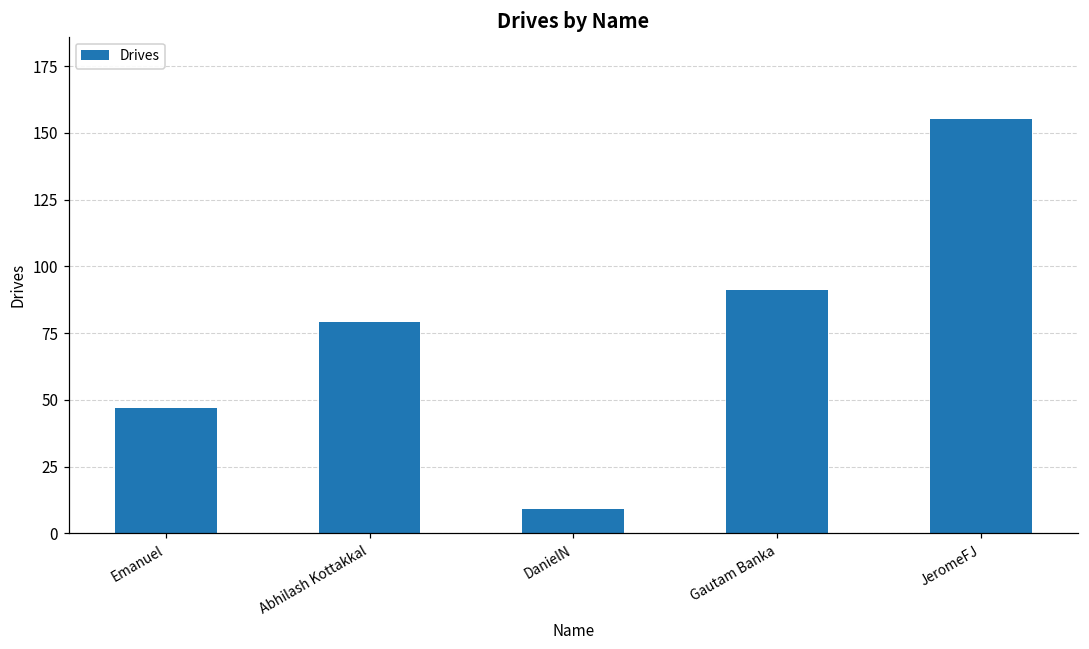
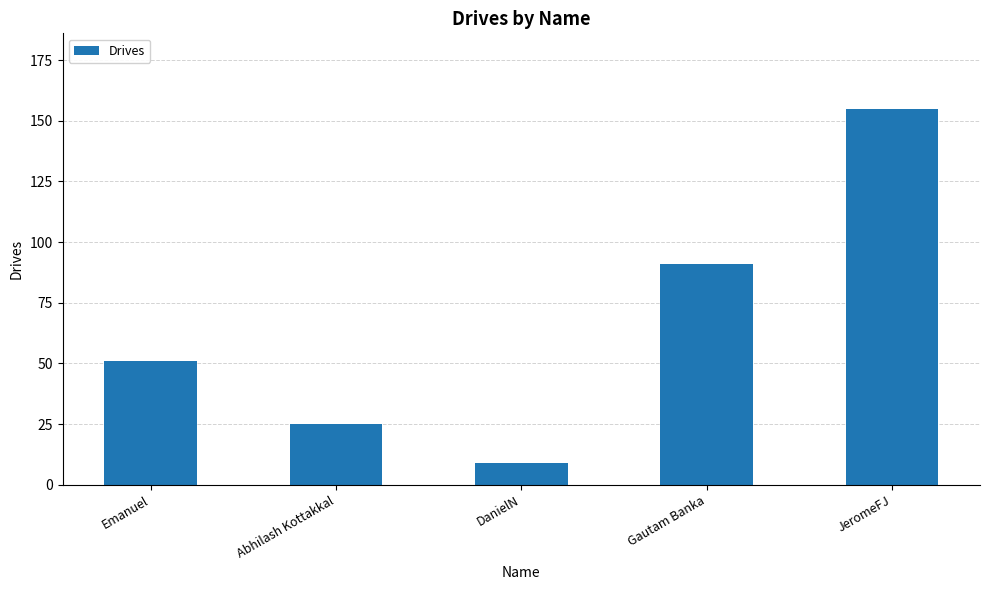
  {
-   "Emanuel": 47,
-   "Abhilash Kottakkal": 79,
+   "Emanuel": 51,
+   "Abhilash Kottakkal": 25,
    "DanielN": 9,
    "Gautam Banka": 91,
    "JeromeFJ": 155
  }
